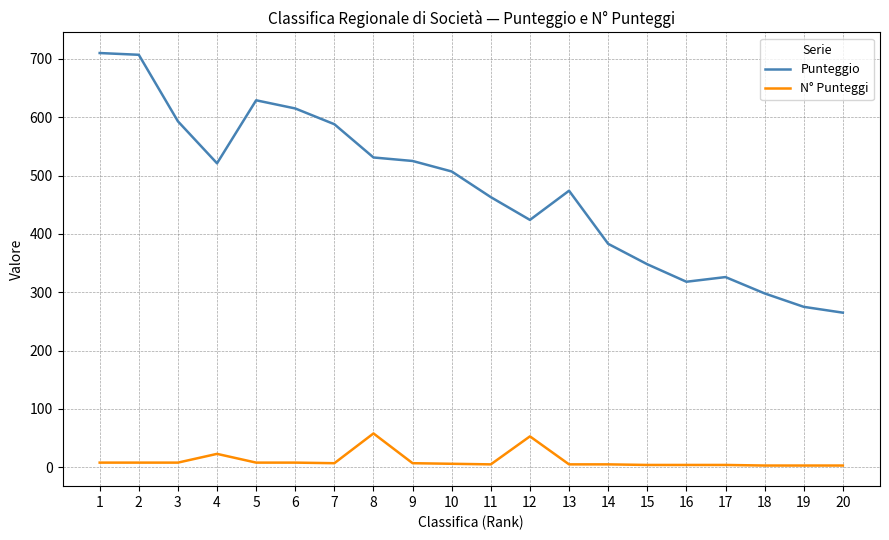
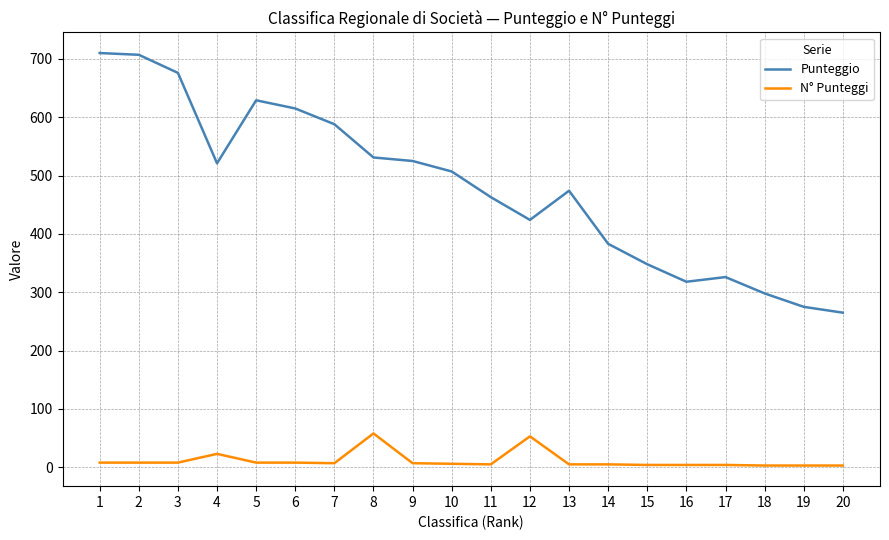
  {
    "Punteggio": {
      "1": 710,
      "2": 710,
-     "3": 590,
+     "3": 680,
      "4": 520,
      "5": 630,
      "6": 620,
      "7": 590,
      "8": 530,
      "9": 530,
      "10": 510,
      "11": 460,
      "12": 420,
      "13": 470,
      "14": 380,
      "15": 350,
      "16": 320,
      "17": 330,
      "18": 300,
      "19": 280,
      "20": 270
    },
    "N° Punteggi": {
      "1": 10,
      "2": 10,
      "3": 10,
      "4": 20,
      "5": 10,
      "6": 10,
      "7": 10,
      "8": 60,
      "9": 10,
      "10": 10,
      "11": 10,
      "12": 50,
      "13": 10,
      "14": 10,
      "15": 0,
      "16": 0,
      "17": 0,
      "18": 0,
      "19": 0,
      "20": 0
    }
  }
